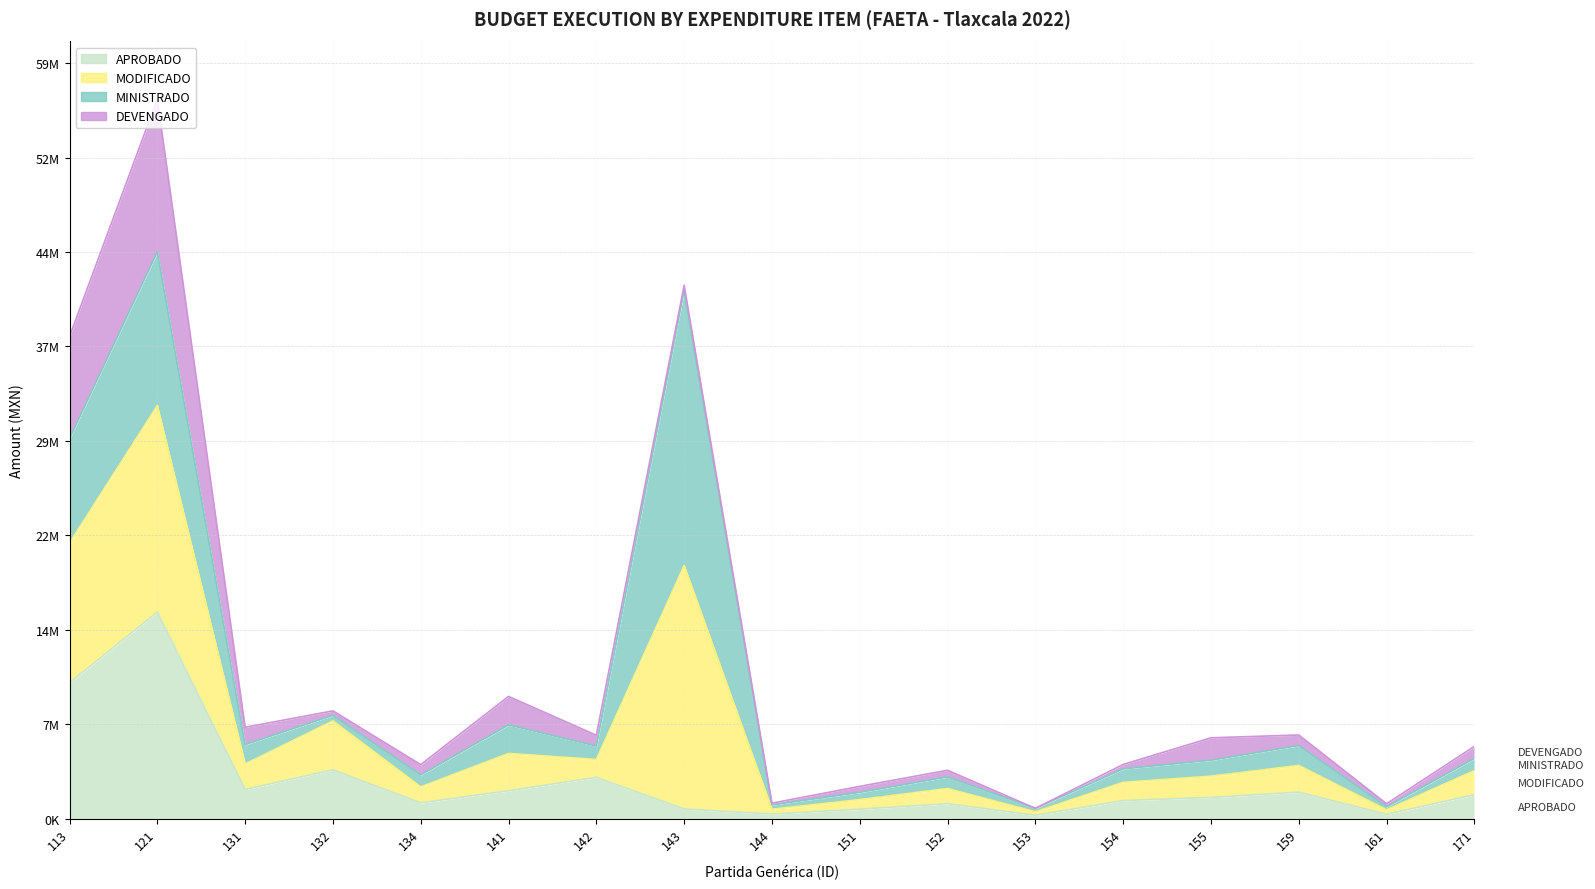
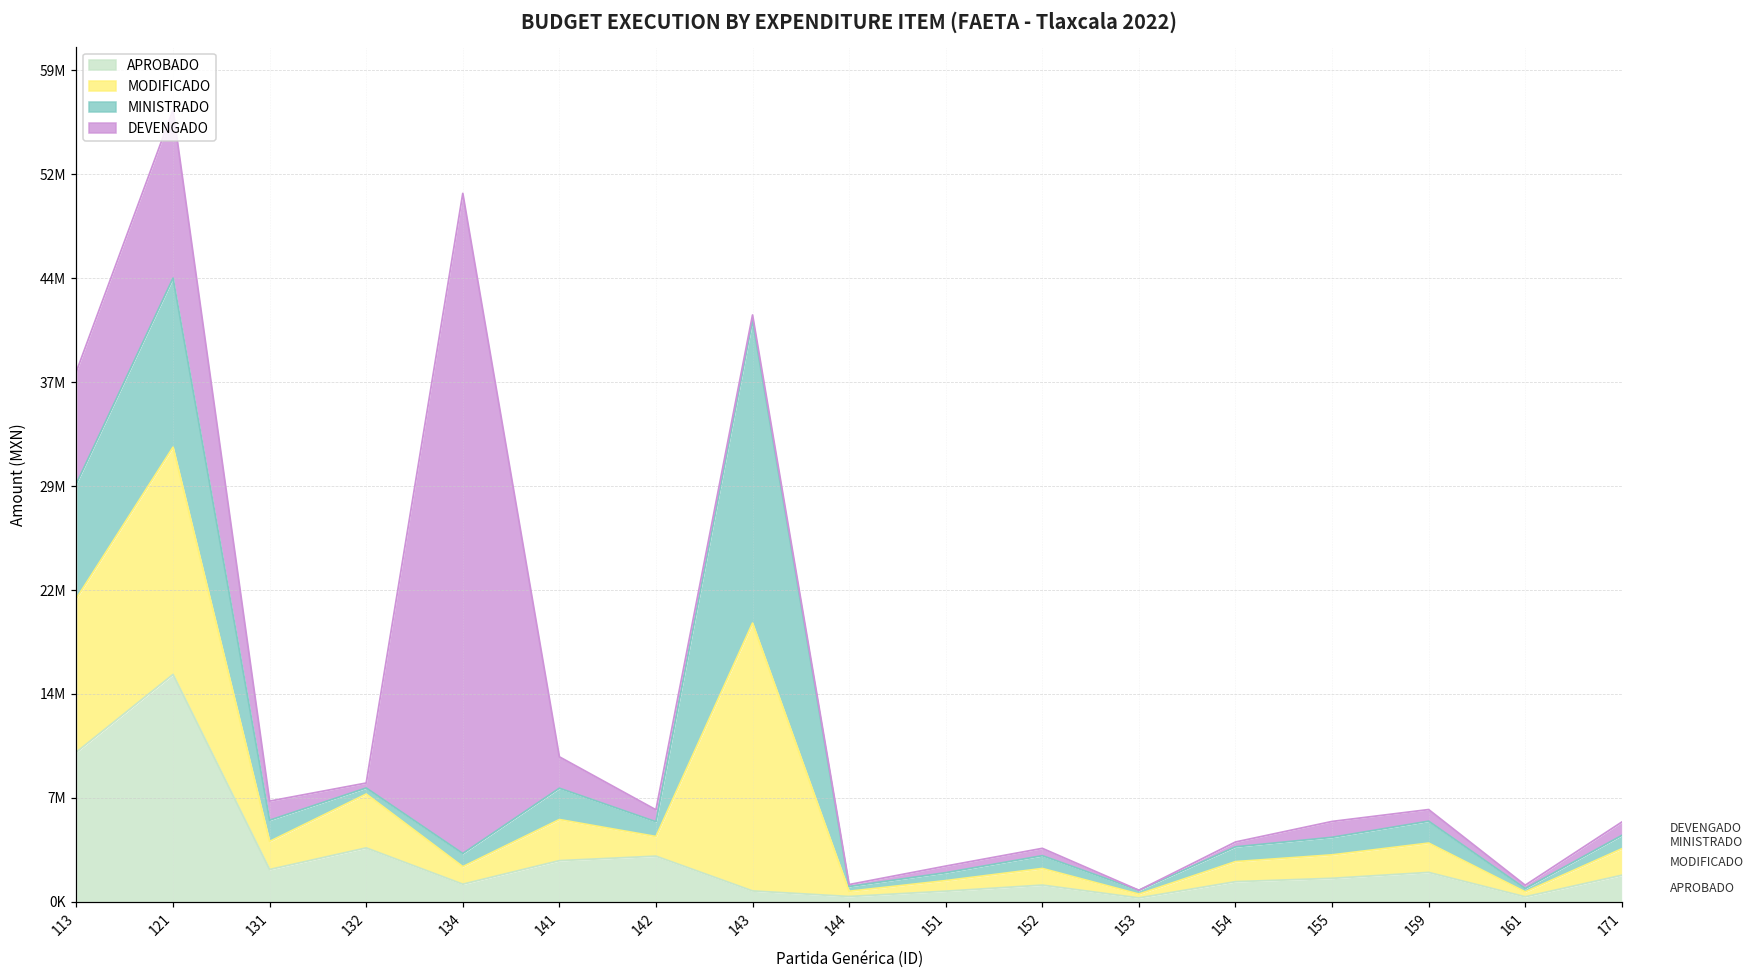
  {
    "APROBADO": {
      "113": 10800000,
      "121": 16400000,
      "131": 2300000,
      "132": 3900000,
      "134": 1300000,
-     "141": 2200000,
+     "141": 3000000,
      "142": 3300000,
      "143": 800000,
      "144": 400000,
      "151": 800000,
      "152": 1200000,
      "153": 300000,
      "154": 1400000,
      "155": 1700000,
      "159": 2100000,
      "161": 400000,
      "171": 1900000
    },
    "MODIFICADO": {
      "113": 11100000,
      "121": 16400000,
      "131": 2000000,
      "132": 3900000,
      "134": 1300000,
      "141": 3000000,
      "142": 1400000,
      "143": 19300000,
      "144": 400000,
      "151": 800000,
      "152": 1200000,
      "153": 300000,
      "154": 1400000,
      "155": 1700000,
      "159": 2100000,
      "161": 400000,
      "171": 1900000
    },
    "MINISTRADO": {
      "113": 8300000,
      "121": 12200000,
      "131": 1500000,
      "132": 400000,
      "134": 900000,
      "141": 2300000,
      "142": 1100000,
      "143": 21800000,
      "151": 600000,
      "152": 900000,
      "154": 1100000,
      "155": 1300000,
      "159": 1600000,
      "161": 200000,
      "171": 1000000
    },
    "DEVENGADO": {
      "113": 8100000,
      "131": 1400000,
      "132": 400000,
-     "134": 800000,
+     "134": 47500000,
      "141": 2300000,
      "142": 900000,
      "143": 400000,
      "151": 500000,
      "152": 500000,
      "154": 300000,
-     "155": 1800000,
+     "155": 1100000,
      "159": 800000,
      "161": 200000,
      "171": 1000000
    }
  }
